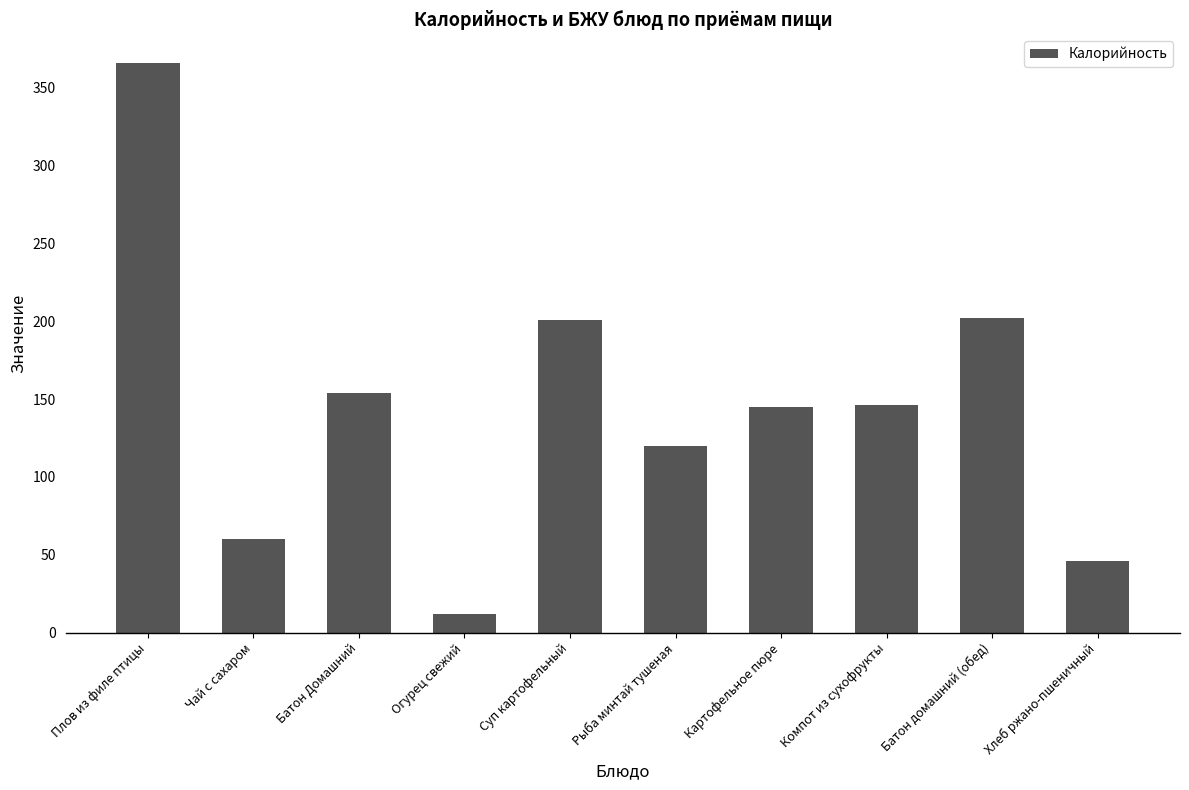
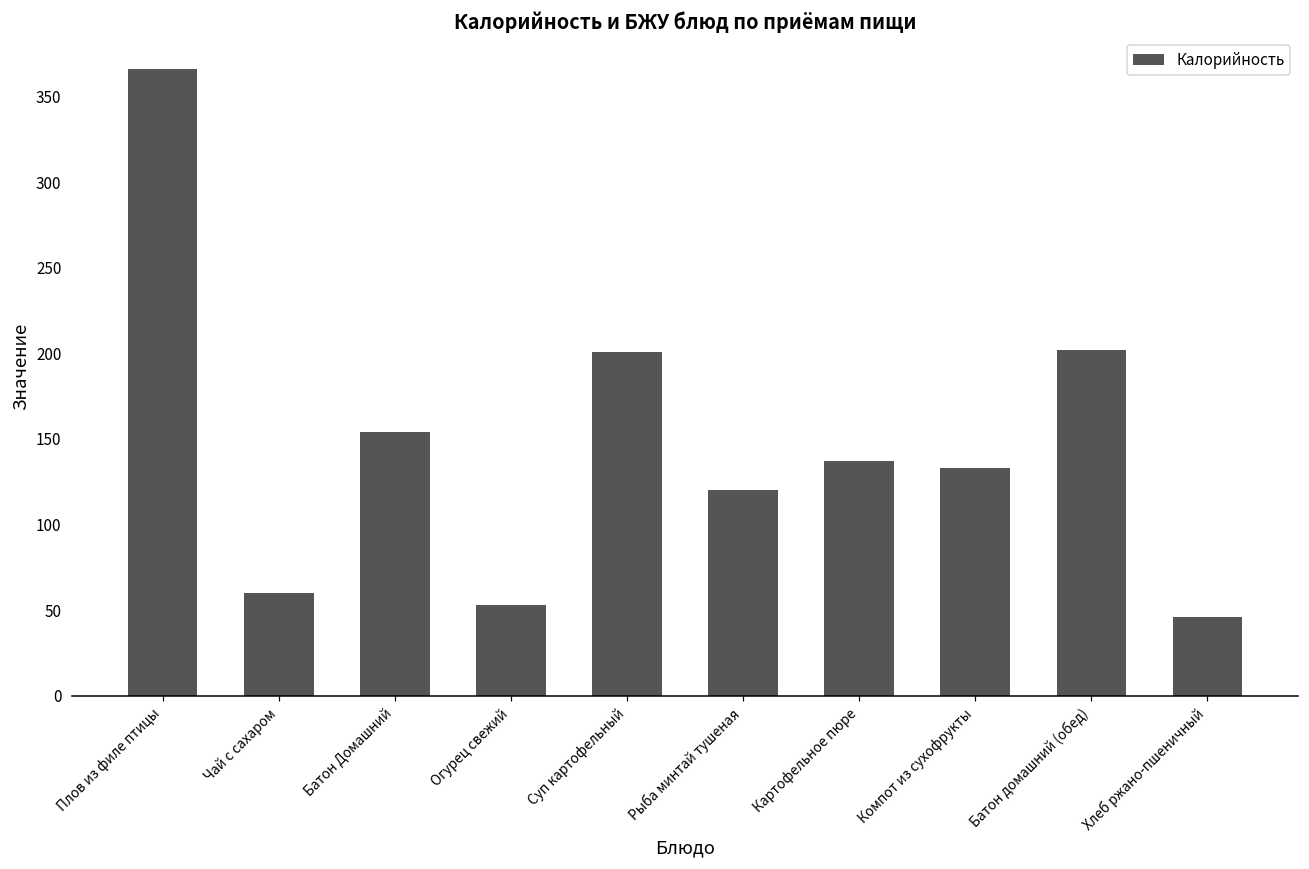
  {
    "Плов из филе птицы": 366,
    "Чай с сахаром": 60,
    "Батон Домашний": 154,
-   "Огурец свежий": 12,
+   "Огурец свежий": 53,
    "Суп картофельный": 201,
    "Рыба минтай тушеная": 120,
-   "Картофельное пюре": 145,
-   "Компот из сухофрукты": 146,
+   "Картофельное пюре": 137,
+   "Компот из сухофрукты": 133,
    "Батон домашний (обед)": 202,
    "Хлеб ржано-пшеничный": 46
  }
